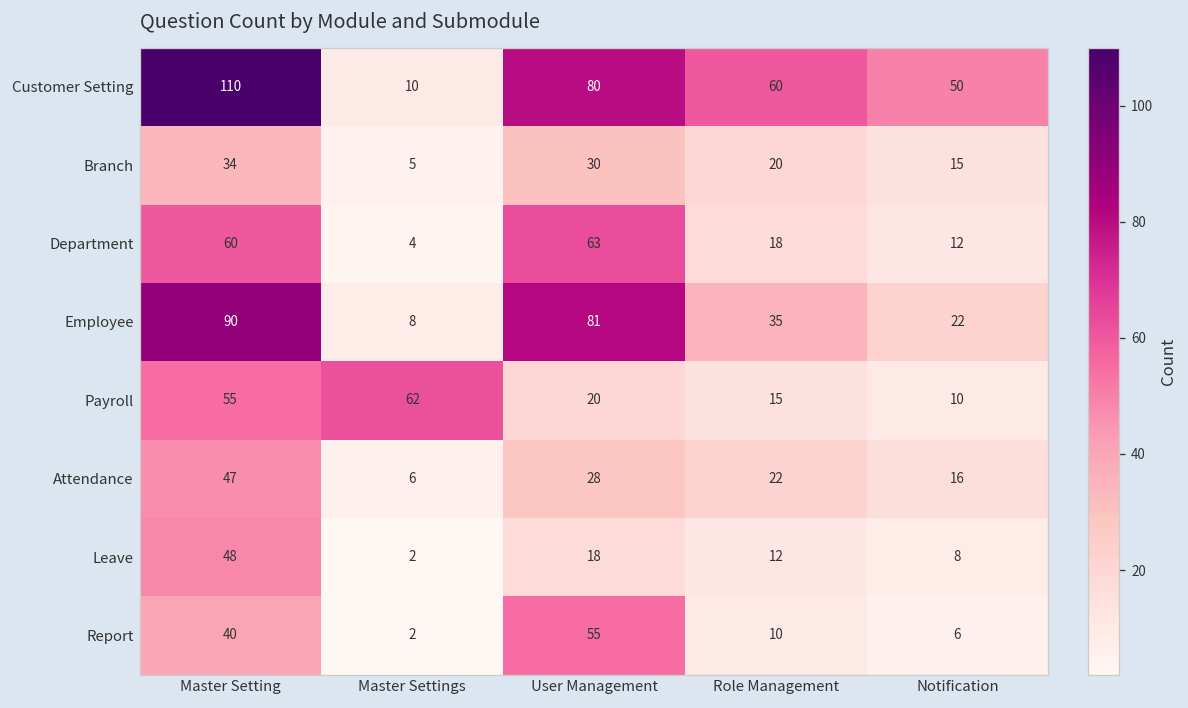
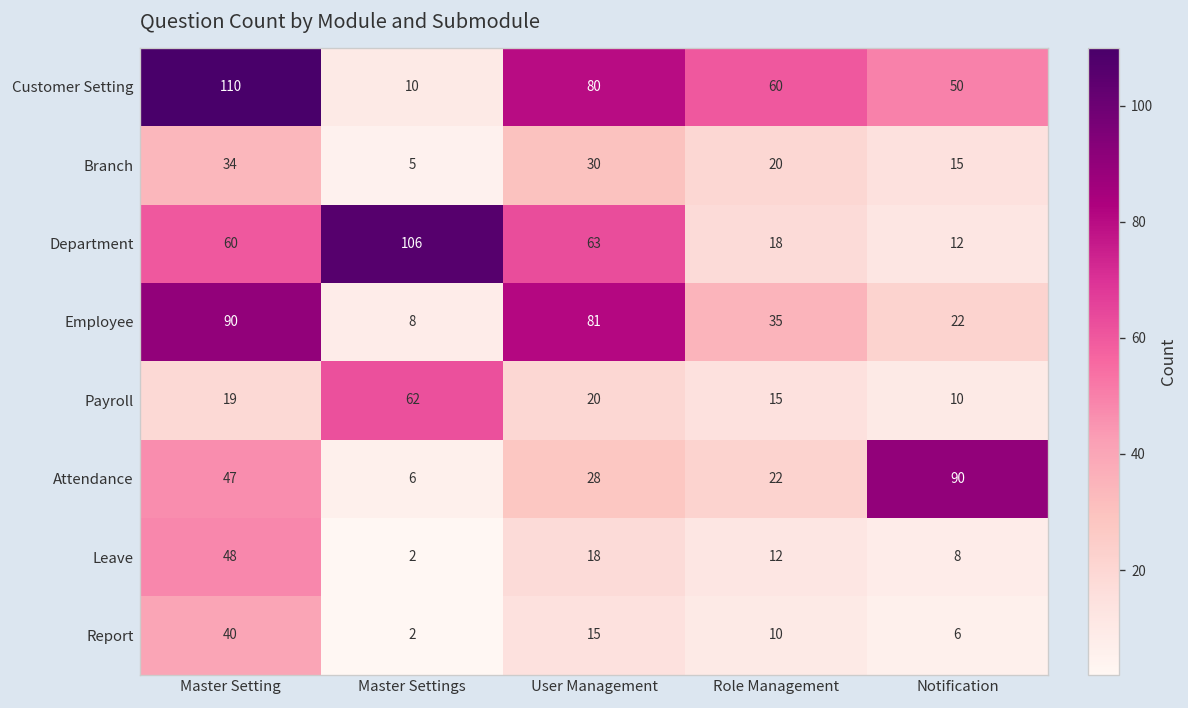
  {
    "Customer Setting": {
      "Master Setting": 110,
      "Master Settings": 10,
      "User Management": 80,
      "Role Management": 60,
      "Notification": 50
    },
    "Branch": {
      "Master Setting": 34,
      "Master Settings": 5,
      "User Management": 30,
      "Role Management": 20,
      "Notification": 15
    },
    "Department": {
      "Master Setting": 60,
-     "Master Settings": 4,
+     "Master Settings": 106,
      "User Management": 63,
      "Role Management": 18,
      "Notification": 12
    },
    "Employee": {
      "Master Setting": 90,
      "Master Settings": 8,
      "User Management": 81,
      "Role Management": 35,
      "Notification": 22
    },
    "Payroll": {
-     "Master Setting": 55,
+     "Master Setting": 19,
      "Master Settings": 62,
      "User Management": 20,
      "Role Management": 15,
      "Notification": 10
    },
    "Attendance": {
      "Master Setting": 47,
      "Master Settings": 6,
      "User Management": 28,
      "Role Management": 22,
-     "Notification": 16
+     "Notification": 90
    },
    "Leave": {
      "Master Setting": 48,
      "Master Settings": 2,
      "User Management": 18,
      "Role Management": 12,
      "Notification": 8
    },
    "Report": {
      "Master Setting": 40,
      "Master Settings": 2,
-     "User Management": 55,
+     "User Management": 15,
      "Role Management": 10,
      "Notification": 6
    }
  }
